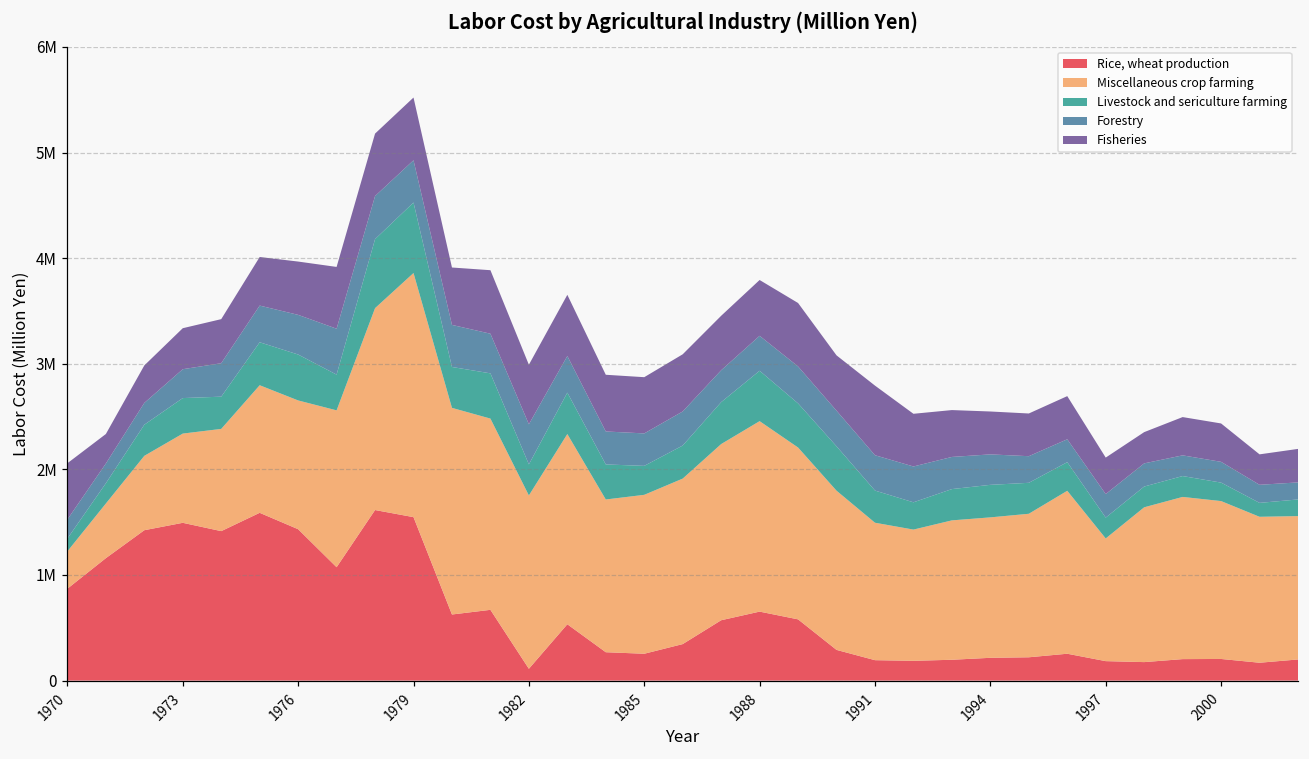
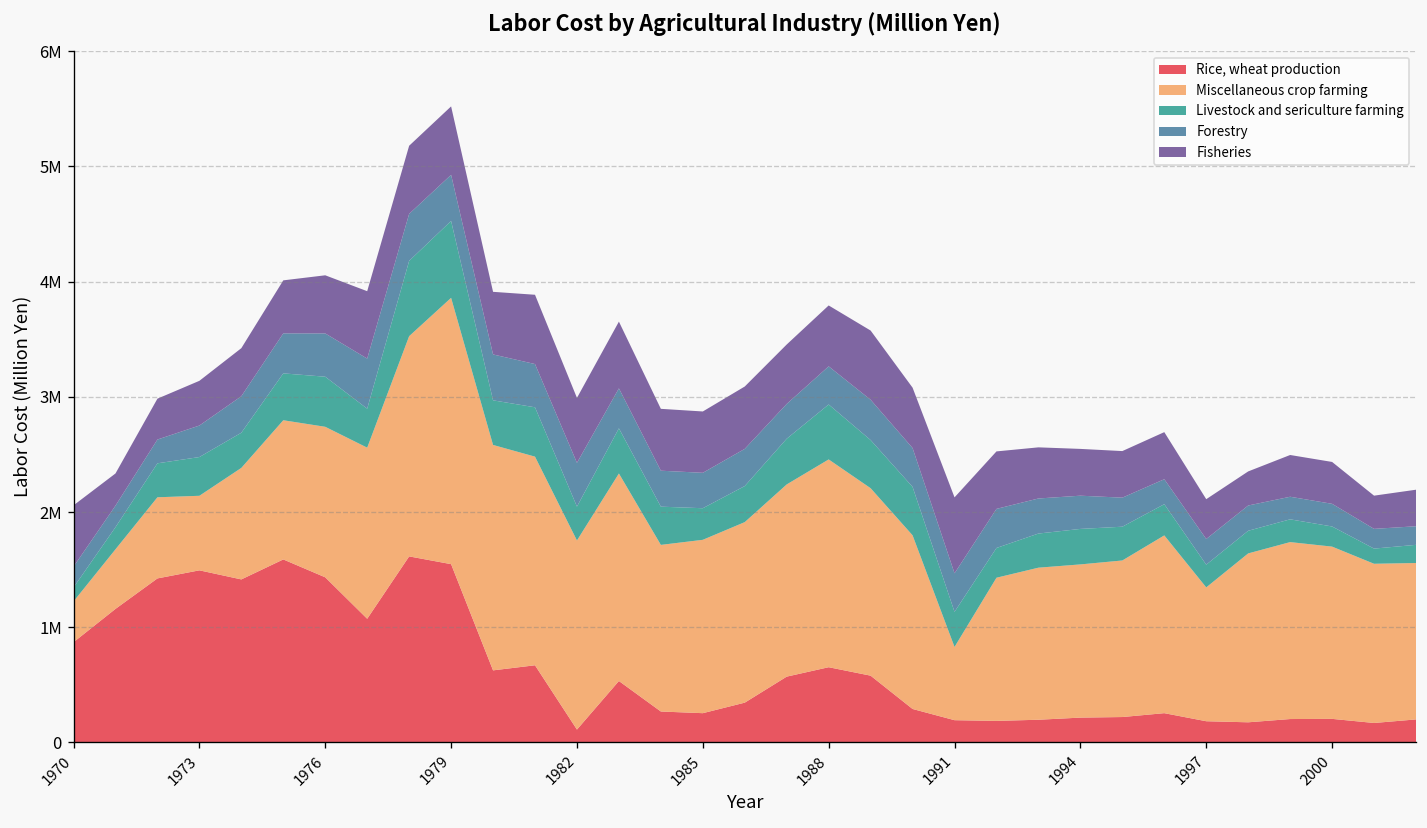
  {
    "Rice, wheat production": {
      "1970": 900000,
      "1973": 1500000,
      "1976": 1400000,
      "1979": 1500000,
      "1982": 100000,
      "1985": 300000,
      "1988": 700000,
      "1991": 200000,
      "1994": 200000,
      "1997": 200000,
      "2000": 200000
    },
    "Miscellaneous crop farming": {
      "1970": 400000,
-     "1973": 800000,
-     "1976": 1200000,
+     "1973": 600000,
+     "1976": 1300000,
      "1979": 2300000,
      "1982": 1600000,
      "1985": 1500000,
      "1988": 1800000,
-     "1991": 1300000,
+     "1991": 600000,
      "1994": 1300000,
      "1997": 1200000,
      "2000": 1500000
    },
    "Fisheries": {
      "1970": 500000,
      "1973": 400000,
      "1976": 500000,
      "1979": 600000,
      "1982": 600000,
      "1985": 500000,
      "1988": 500000,
      "1991": 700000,
      "1994": 400000,
      "1997": 300000,
      "2000": 400000
    }
  }
